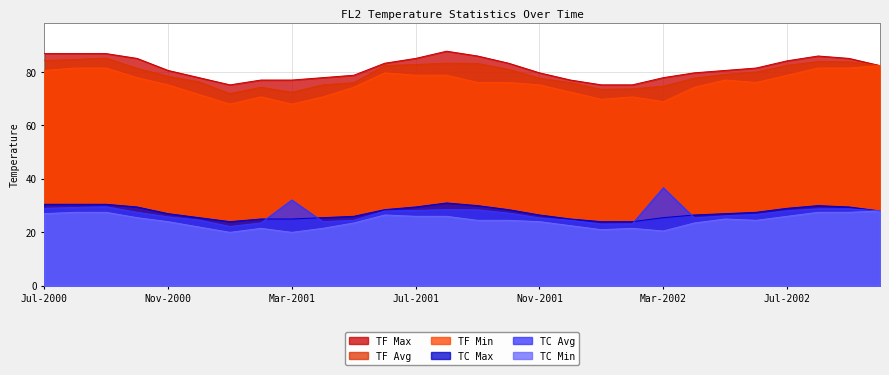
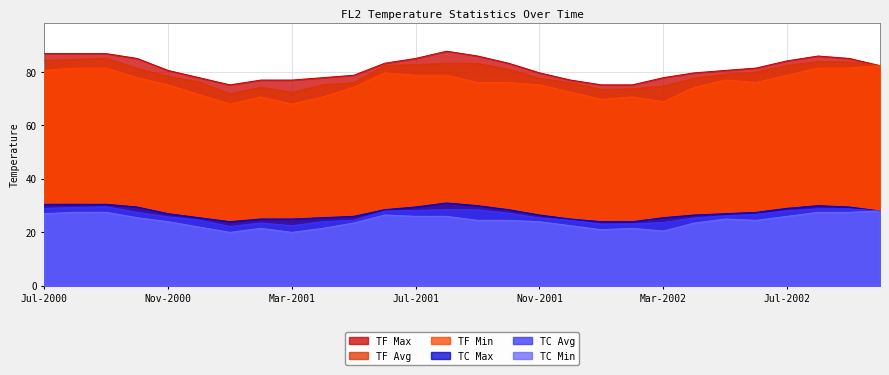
  {
    "TC Max": {
      "Jul-2000": 31,
      "Nov-2000": 27,
      "Mar-2001": 25,
      "Jul-2001": 30,
      "Nov-2001": 27,
      "Mar-2002": 26
    },
    "TC Avg": {
      "Jul-2000": 29,
      "Nov-2000": 26,
-     "Mar-2001": 32,
+     "Mar-2001": 23,
      "Jul-2001": 28,
      "Nov-2001": 25,
-     "Mar-2002": 37
+     "Mar-2002": 24
    },
    "TC Min": {
      "Jul-2000": 27,
      "Nov-2000": 24,
      "Mar-2001": 20,
      "Jul-2001": 26,
      "Nov-2001": 24,
      "Mar-2002": 21,
      "Jul-2002": 26
    }
  }
